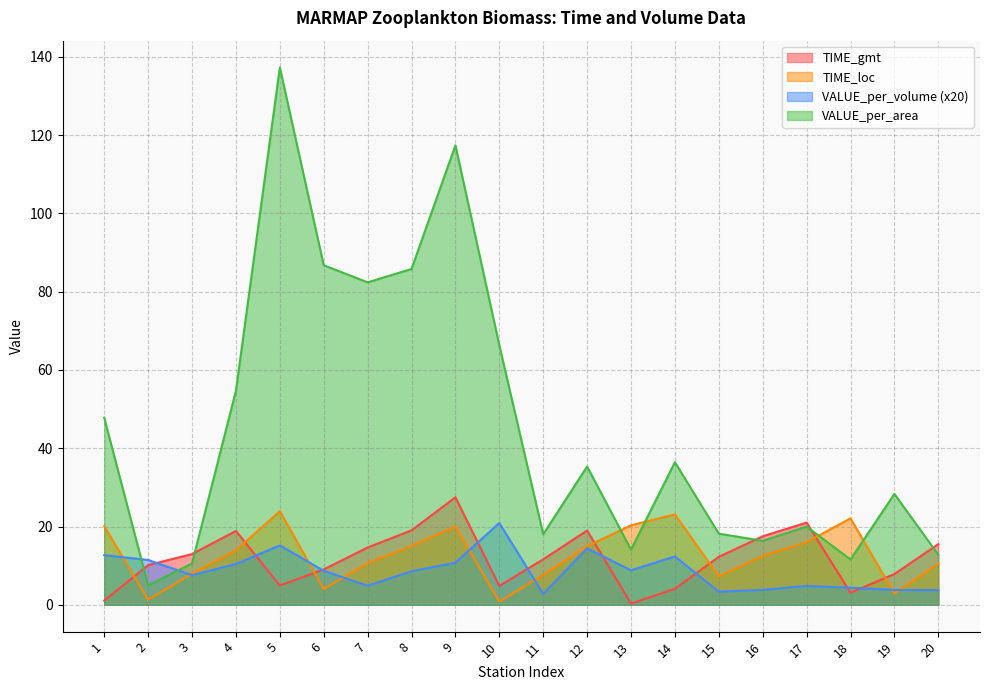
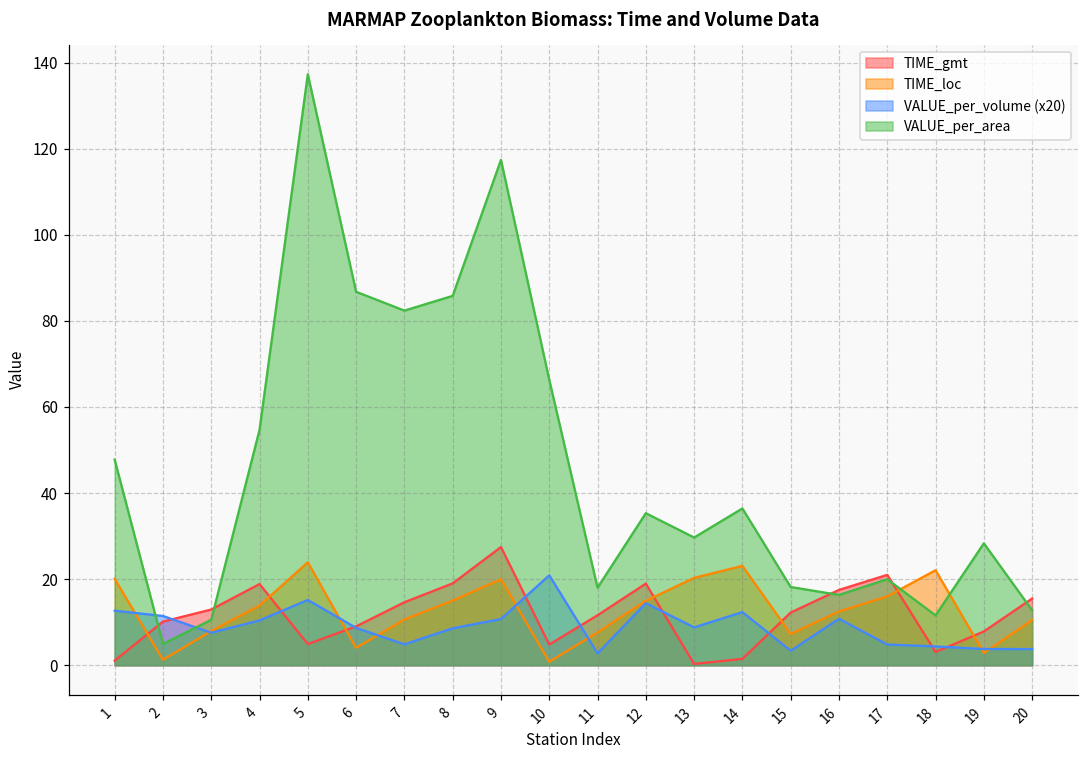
  {
    "TIME_gmt": {
      "1": 1,
      "2": 10,
      "3": 13,
      "4": 19,
      "5": 5,
      "7": 15,
      "8": 19,
      "9": 27,
      "10": 5,
      "11": 12,
      "12": 19,
      "13": 0,
-     "14": 4,
+     "14": 1,
      "15": 12,
      "16": 18,
      "17": 21,
      "18": 3,
      "19": 8,
      "20": 16
    },
    "TIME_loc": {
      "1": 20,
      "2": 1,
      "4": 14,
      "5": 24,
      "6": 4,
      "7": 11,
      "8": 15,
      "9": 20,
      "10": 1,
      "11": 8,
      "13": 20,
      "14": 23,
      "15": 7,
      "16": 13,
      "17": 16,
      "18": 22,
      "19": 3,
      "20": 11
    },
    "VALUE_per_volume (x20)": {
      "1": 13,
      "2": 11,
      "4": 10,
      "5": 15,
      "7": 5,
      "8": 9,
      "9": 11,
      "10": 21,
      "11": 3,
      "13": 9,
      "14": 12,
      "15": 3,
-     "16": 4,
+     "16": 11,
      "17": 5,
      "18": 4,
      "19": 4,
      "20": 4
    },
    "VALUE_per_area": {
      "1": 48,
      "2": 5,
      "3": 11,
      "4": 55,
      "5": 137,
      "6": 87,
      "7": 82,
      "8": 86,
      "9": 117,
      "10": 66,
      "11": 18,
      "12": 35,
-     "13": 14,
+     "13": 30,
      "14": 36,
      "15": 18,
      "16": 16,
      "17": 20,
      "18": 12,
      "19": 28,
      "20": 13
    }
  }
